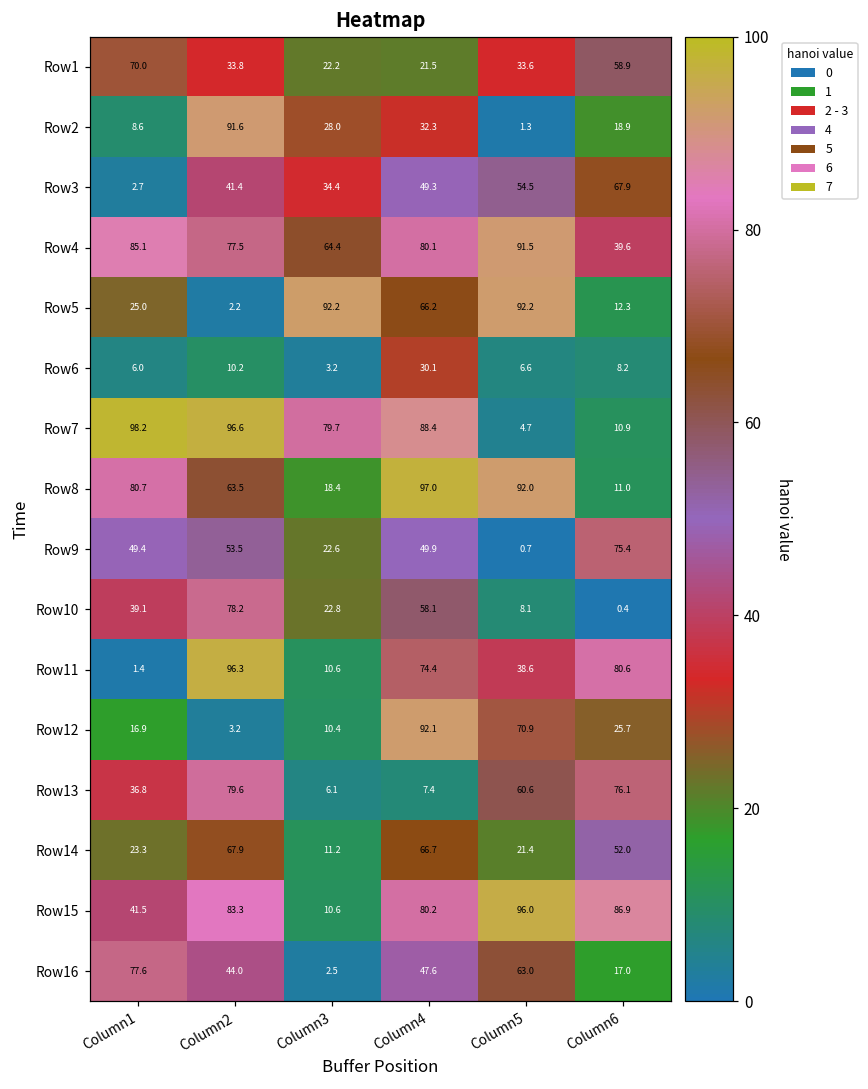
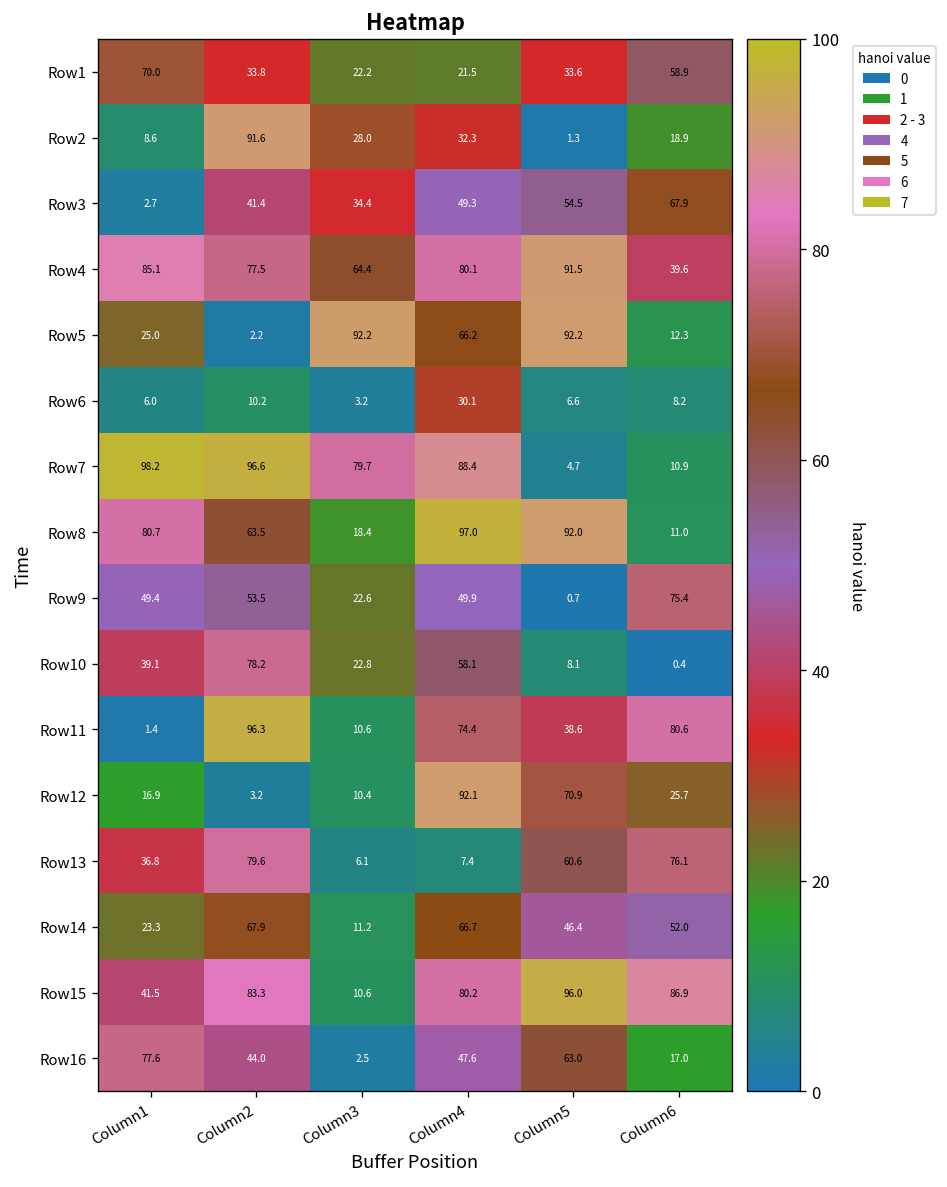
  {
    "Row1": {
      "Column1": 70.0,
      "Column2": 33.8,
      "Column3": 22.2,
      "Column4": 21.5,
      "Column5": 33.6,
      "Column6": 58.9
    },
    "Row2": {
      "Column1": 8.6,
      "Column2": 91.6,
      "Column3": 28.0,
      "Column4": 32.3,
      "Column5": 1.3,
      "Column6": 18.9
    },
    "Row3": {
      "Column1": 2.7,
      "Column2": 41.4,
      "Column3": 34.4,
      "Column4": 49.3,
      "Column5": 54.5,
      "Column6": 67.9
    },
    "Row4": {
      "Column1": 85.1,
      "Column2": 77.5,
      "Column3": 64.4,
      "Column4": 80.1,
      "Column5": 91.5,
      "Column6": 39.6
    },
    "Row5": {
      "Column1": 25.0,
      "Column2": 2.2,
      "Column3": 92.2,
      "Column4": 66.2,
      "Column5": 92.2,
      "Column6": 12.3
    },
    "Row6": {
      "Column1": 6.0,
      "Column2": 10.2,
      "Column3": 3.2,
      "Column4": 30.1,
      "Column5": 6.6,
      "Column6": 8.2
    },
    "Row7": {
      "Column1": 98.2,
      "Column2": 96.6,
      "Column3": 79.7,
      "Column4": 88.4,
      "Column5": 4.7,
      "Column6": 10.9
    },
    "Row8": {
      "Column1": 80.7,
      "Column2": 63.5,
      "Column3": 18.4,
      "Column4": 97.0,
      "Column5": 92.0,
      "Column6": 11.0
    },
    "Row9": {
      "Column1": 49.4,
      "Column2": 53.5,
      "Column3": 22.6,
      "Column4": 49.9,
      "Column5": 0.7,
      "Column6": 75.4
    },
    "Row10": {
      "Column1": 39.1,
      "Column2": 78.2,
      "Column3": 22.8,
      "Column4": 58.1,
      "Column5": 8.1,
      "Column6": 0.4
    },
    "Row11": {
      "Column1": 1.4,
      "Column2": 96.3,
      "Column3": 10.6,
      "Column4": 74.4,
      "Column5": 38.6,
      "Column6": 80.6
    },
    "Row12": {
      "Column1": 16.9,
      "Column2": 3.2,
      "Column3": 10.4,
      "Column4": 92.1,
      "Column5": 70.9,
      "Column6": 25.7
    },
    "Row13": {
      "Column1": 36.8,
      "Column2": 79.6,
      "Column3": 6.1,
      "Column4": 7.4,
      "Column5": 60.6,
      "Column6": 76.1
    },
    "Row14": {
      "Column1": 23.3,
      "Column2": 67.9,
      "Column3": 11.2,
      "Column4": 66.7,
-     "Column5": 21.4,
+     "Column5": 46.4,
      "Column6": 52.0
    },
    "Row15": {
      "Column1": 41.5,
      "Column2": 83.3,
      "Column3": 10.6,
      "Column4": 80.2,
      "Column5": 96.0,
      "Column6": 86.9
    },
    "Row16": {
      "Column1": 77.6,
      "Column2": 44.0,
      "Column3": 2.5,
      "Column4": 47.6,
      "Column5": 63.0,
      "Column6": 17.0
    }
  }
